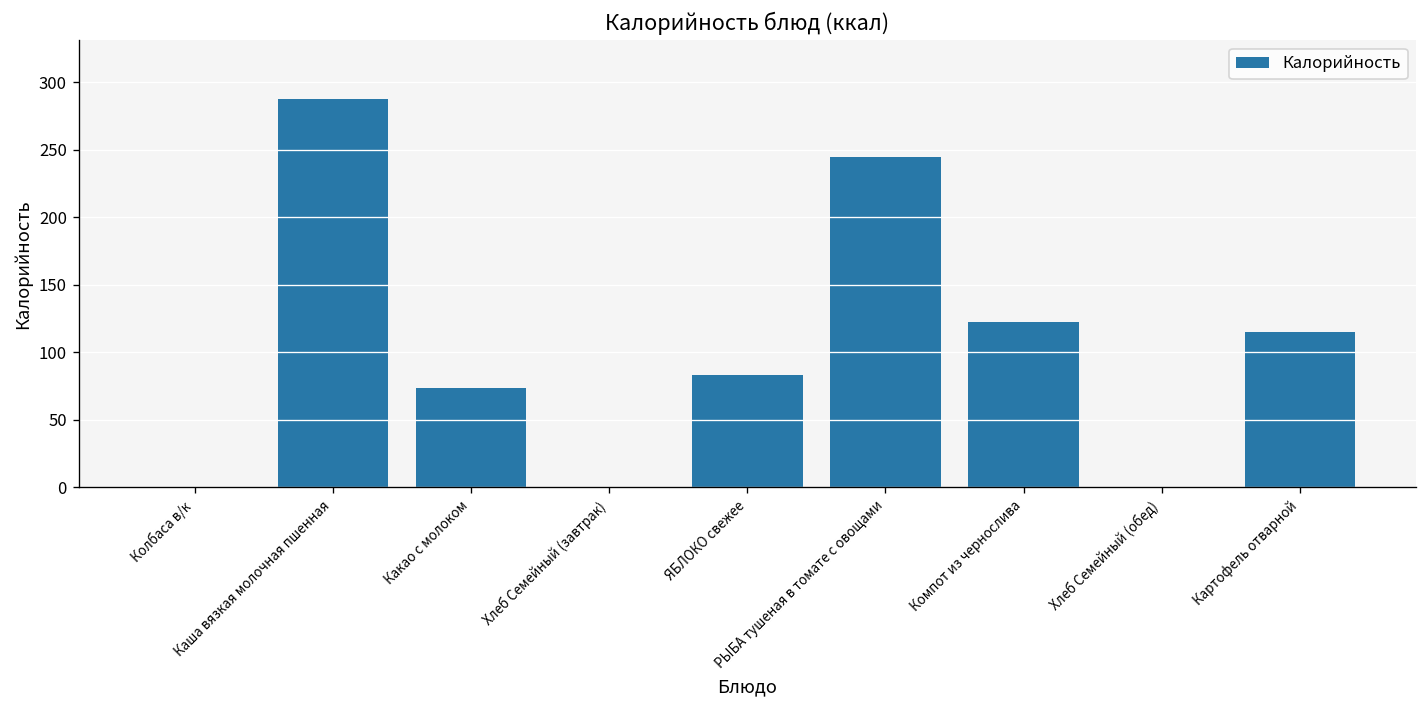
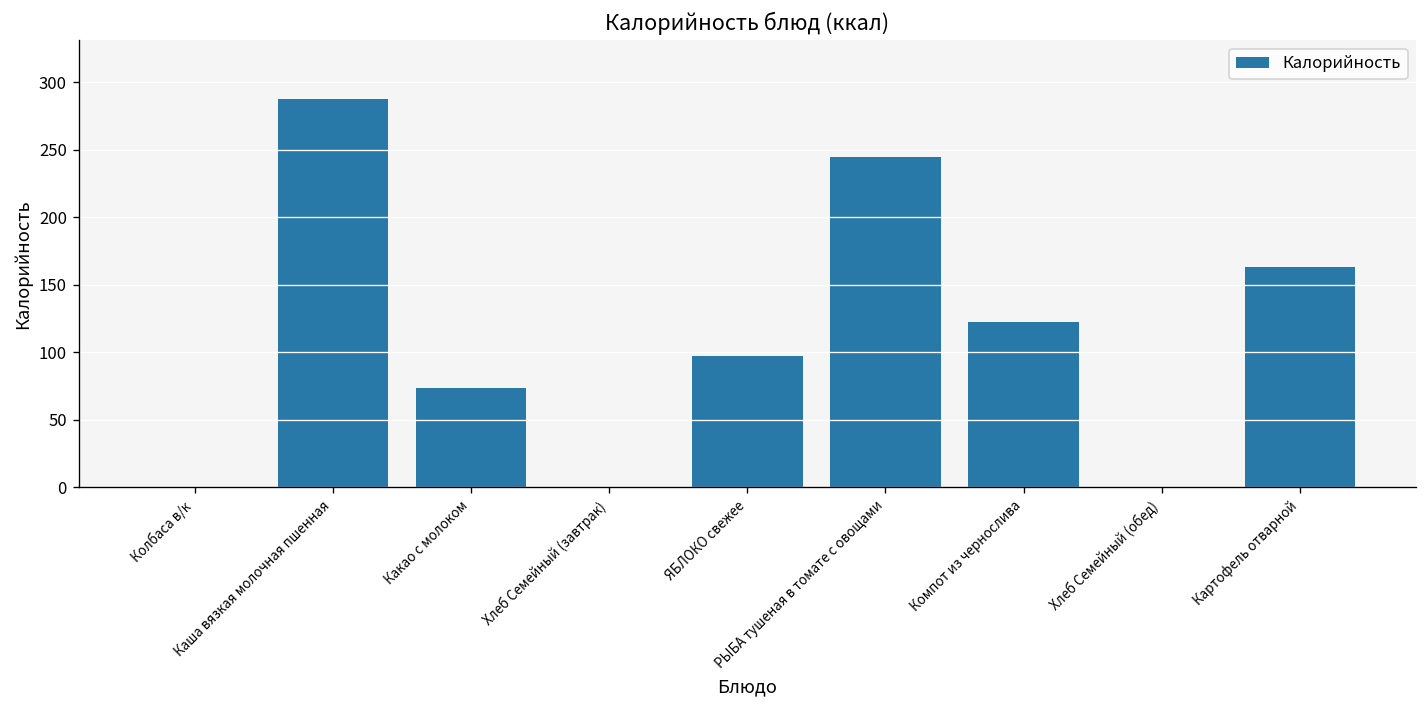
  {
    "Колбаса в/к": 0,
    "Каша вязкая молочная пшенная": 288,
    "Какао с молоком": 74,
    "Хлеб Семейный (завтрак)": 0,
-   "ЯБЛОКО свежее": 83,
+   "ЯБЛОКО свежее": 98,
    "РЫБА тушеная в томате с овощами": 245,
    "Компот из чернослива": 123,
    "Хлеб Семейный (обед)": 0,
-   "Картофель отварной": 115
+   "Картофель отварной": 163
  }
